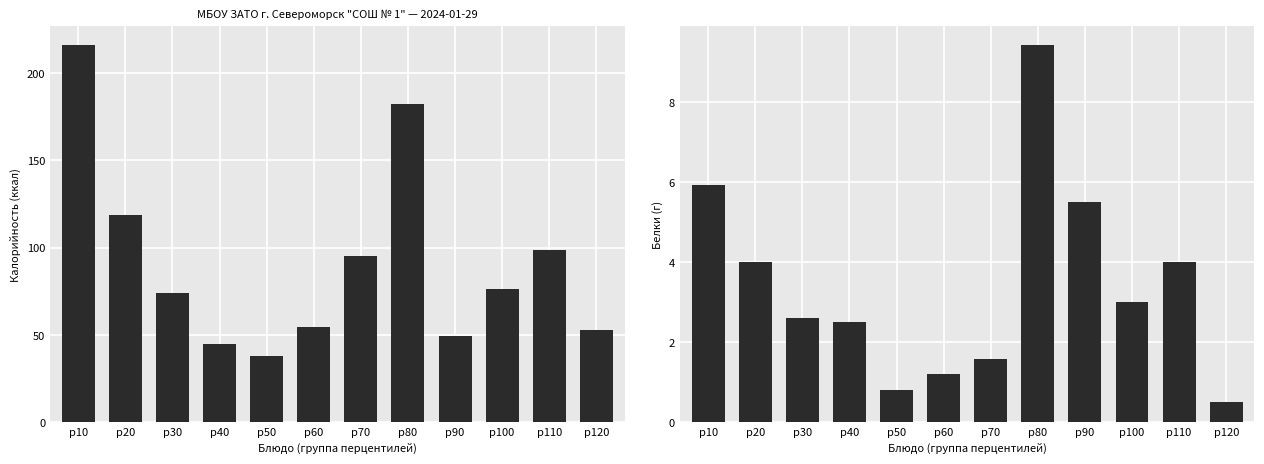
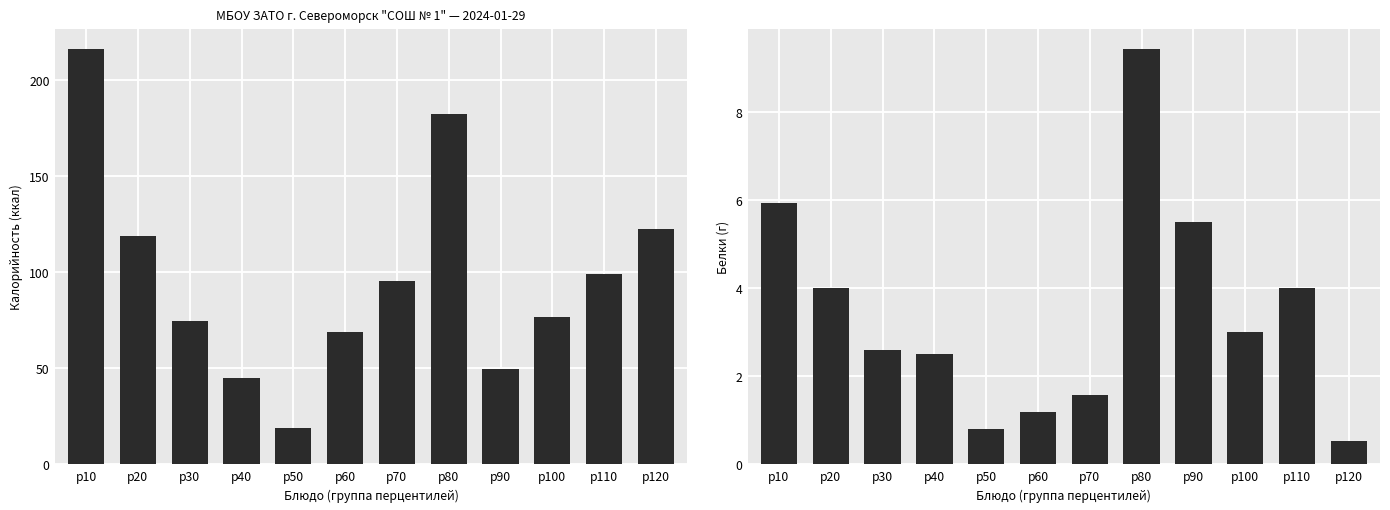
  {
    "МБОУ ЗАТО г. Североморск \"СОШ № 1\" — 2024-01-29": {
      "p10": 216,
      "p20": 119,
      "p30": 74,
      "p40": 45,
-     "p50": 38,
-     "p60": 55,
+     "p50": 19,
+     "p60": 69,
      "p70": 95,
      "p80": 182,
      "p90": 49,
      "p100": 77,
      "p110": 99,
-     "p120": 53
+     "p120": 123
    }
  }
